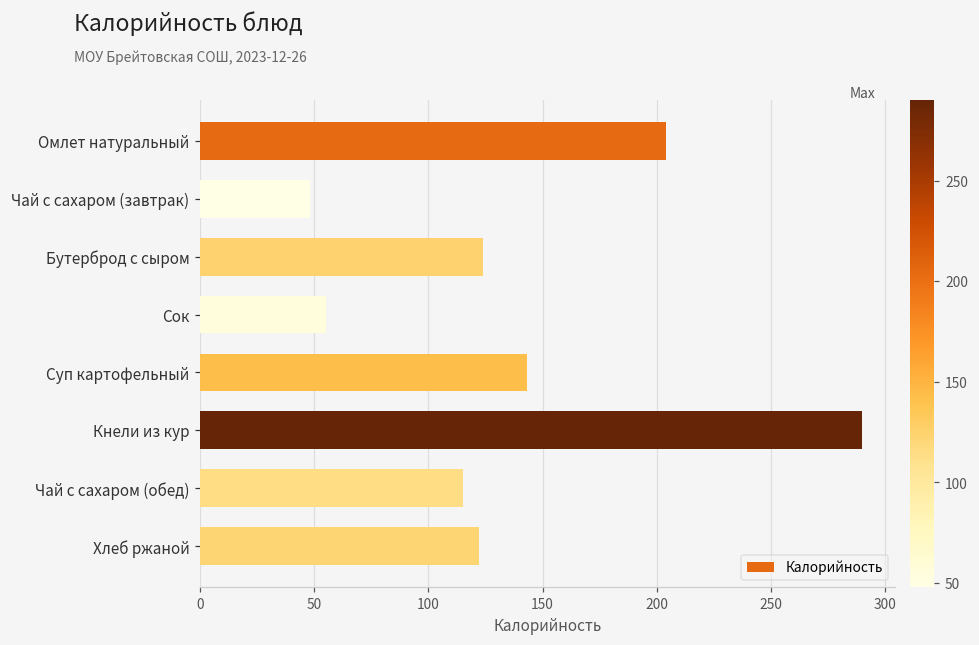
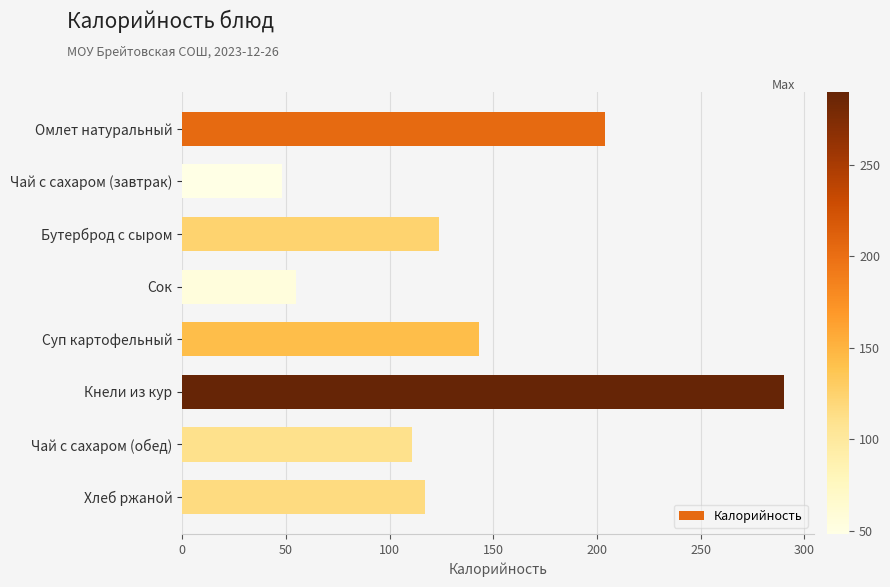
  {
    "Омлет натуральный": 204,
    "Чай с сахаром (завтрак)": 48,
    "Бутерброд с сыром": 124,
    "Сок": 55,
    "Суп картофельный": 143,
    "Кнели из кур": 290,
-   "Чай с сахаром (обед)": 115,
-   "Хлеб ржаной": 122
+   "Чай с сахаром (обед)": 111,
+   "Хлеб ржаной": 117
  }
